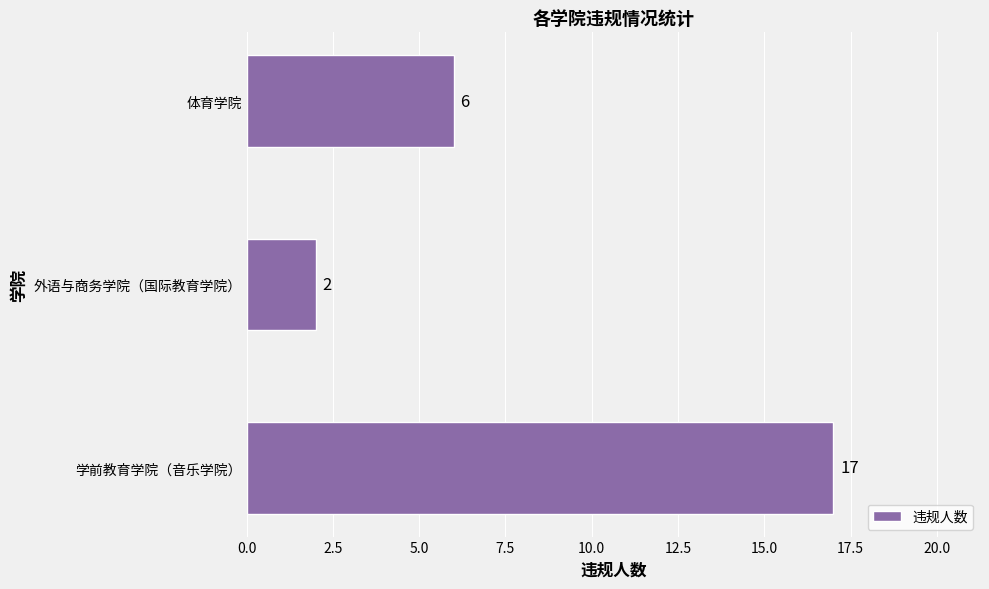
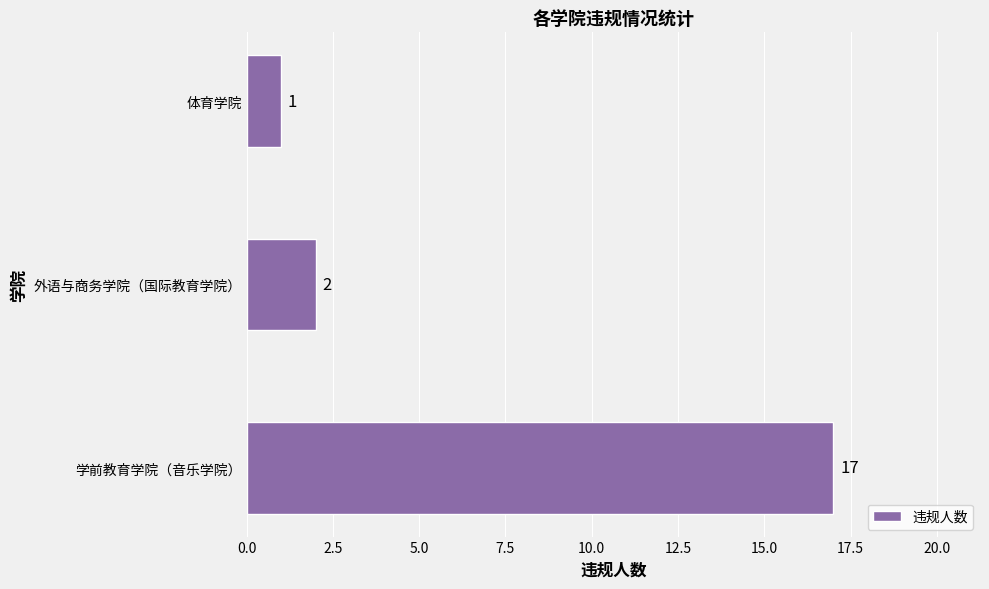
  {
-   "体育学院": 6,
+   "体育学院": 1,
    "外语与商务学院（国际教育学院）": 2,
    "学前教育学院（音乐学院）": 17
  }
